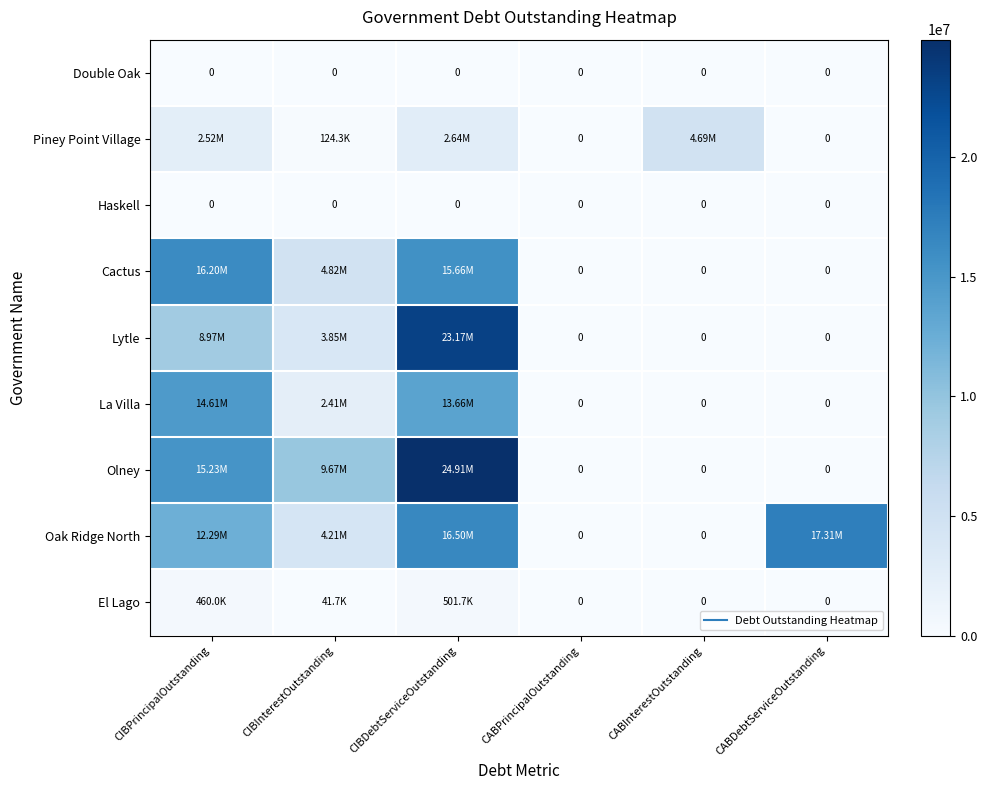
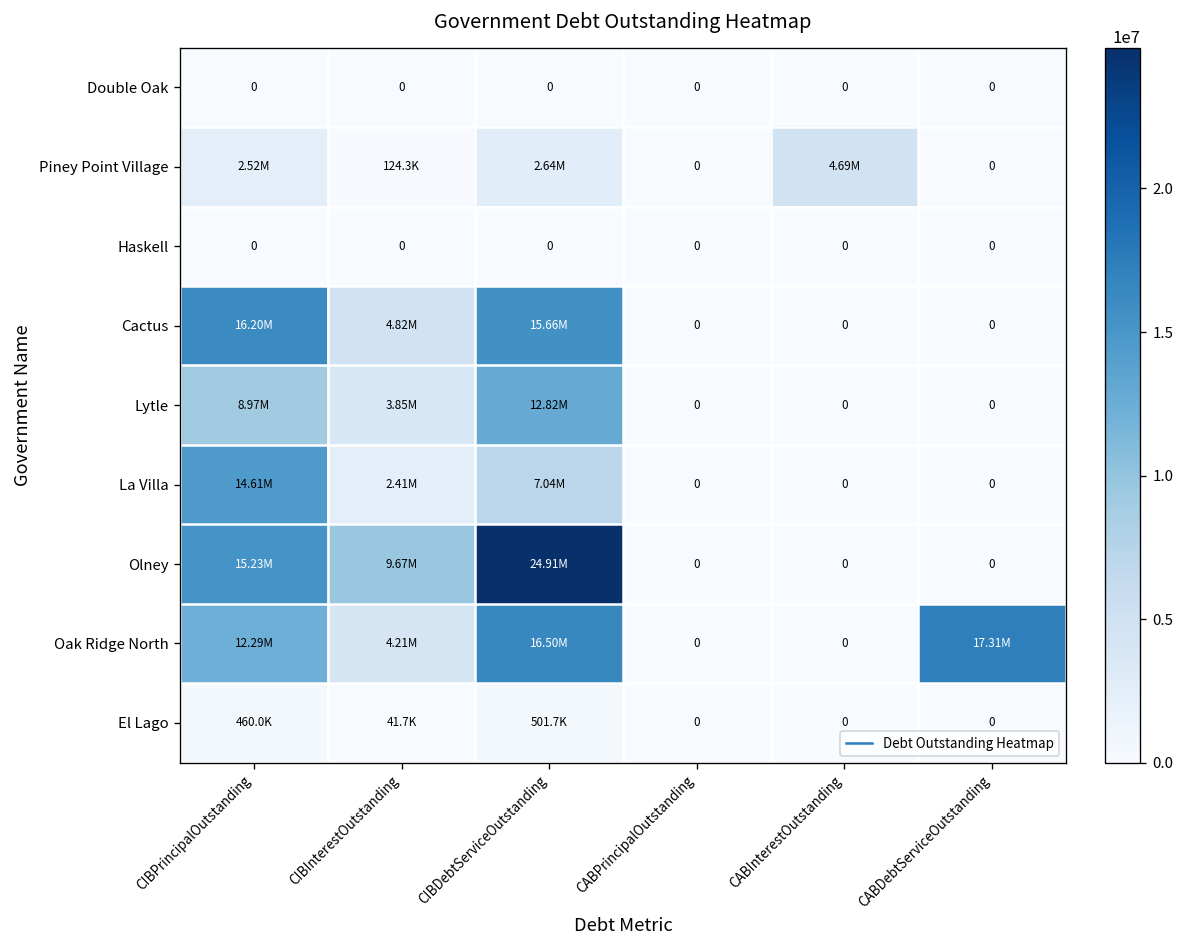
  {
    "Double Oak": {
      "CIBPrincipalOutstanding": "0",
      "CIBInterestOutstanding": "0",
      "CIBDebtServiceOutstanding": "0",
      "CABPrincipalOutstanding": "0",
      "CABInterestOutstanding": "0",
      "CABDebtServiceOutstanding": "0"
    },
    "Piney Point Village": {
      "CIBPrincipalOutstanding": "2.52M",
      "CIBInterestOutstanding": "124.3K",
      "CIBDebtServiceOutstanding": "2.64M",
      "CABPrincipalOutstanding": "0",
      "CABInterestOutstanding": "4.69M",
      "CABDebtServiceOutstanding": "0"
    },
    "Haskell": {
      "CIBPrincipalOutstanding": "0",
      "CIBInterestOutstanding": "0",
      "CIBDebtServiceOutstanding": "0",
      "CABPrincipalOutstanding": "0",
      "CABInterestOutstanding": "0",
      "CABDebtServiceOutstanding": "0"
    },
    "Cactus": {
      "CIBPrincipalOutstanding": "16.20M",
      "CIBInterestOutstanding": "4.82M",
      "CIBDebtServiceOutstanding": "15.66M",
      "CABPrincipalOutstanding": "0",
      "CABInterestOutstanding": "0",
      "CABDebtServiceOutstanding": "0"
    },
    "Lytle": {
      "CIBPrincipalOutstanding": "8.97M",
      "CIBInterestOutstanding": "3.85M",
-     "CIBDebtServiceOutstanding": "23.17M",
+     "CIBDebtServiceOutstanding": "12.82M",
      "CABPrincipalOutstanding": "0",
      "CABInterestOutstanding": "0",
      "CABDebtServiceOutstanding": "0"
    },
    "La Villa": {
      "CIBPrincipalOutstanding": "14.61M",
      "CIBInterestOutstanding": "2.41M",
-     "CIBDebtServiceOutstanding": "13.66M",
+     "CIBDebtServiceOutstanding": "7.04M",
      "CABPrincipalOutstanding": "0",
      "CABInterestOutstanding": "0",
      "CABDebtServiceOutstanding": "0"
    },
    "Olney": {
      "CIBPrincipalOutstanding": "15.23M",
      "CIBInterestOutstanding": "9.67M",
      "CIBDebtServiceOutstanding": "24.91M",
      "CABPrincipalOutstanding": "0",
      "CABInterestOutstanding": "0",
      "CABDebtServiceOutstanding": "0"
    },
    "Oak Ridge North": {
      "CIBPrincipalOutstanding": "12.29M",
      "CIBInterestOutstanding": "4.21M",
      "CIBDebtServiceOutstanding": "16.50M",
      "CABPrincipalOutstanding": "0",
      "CABInterestOutstanding": "0",
      "CABDebtServiceOutstanding": "17.31M"
    },
    "El Lago": {
      "CIBPrincipalOutstanding": "460.0K",
      "CIBInterestOutstanding": "41.7K",
      "CIBDebtServiceOutstanding": "501.7K",
      "CABPrincipalOutstanding": "0",
      "CABInterestOutstanding": "0",
      "CABDebtServiceOutstanding": "0"
    }
  }
